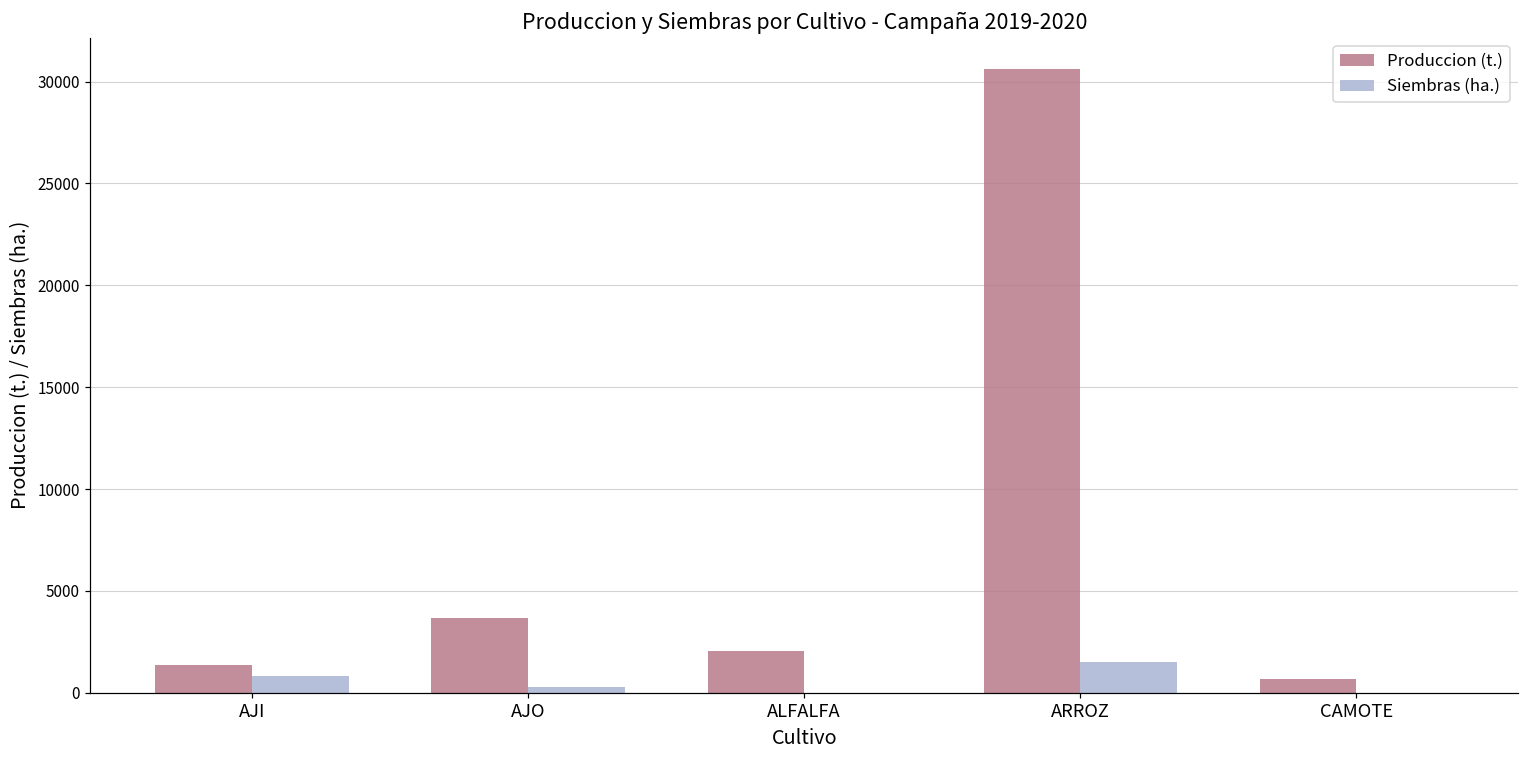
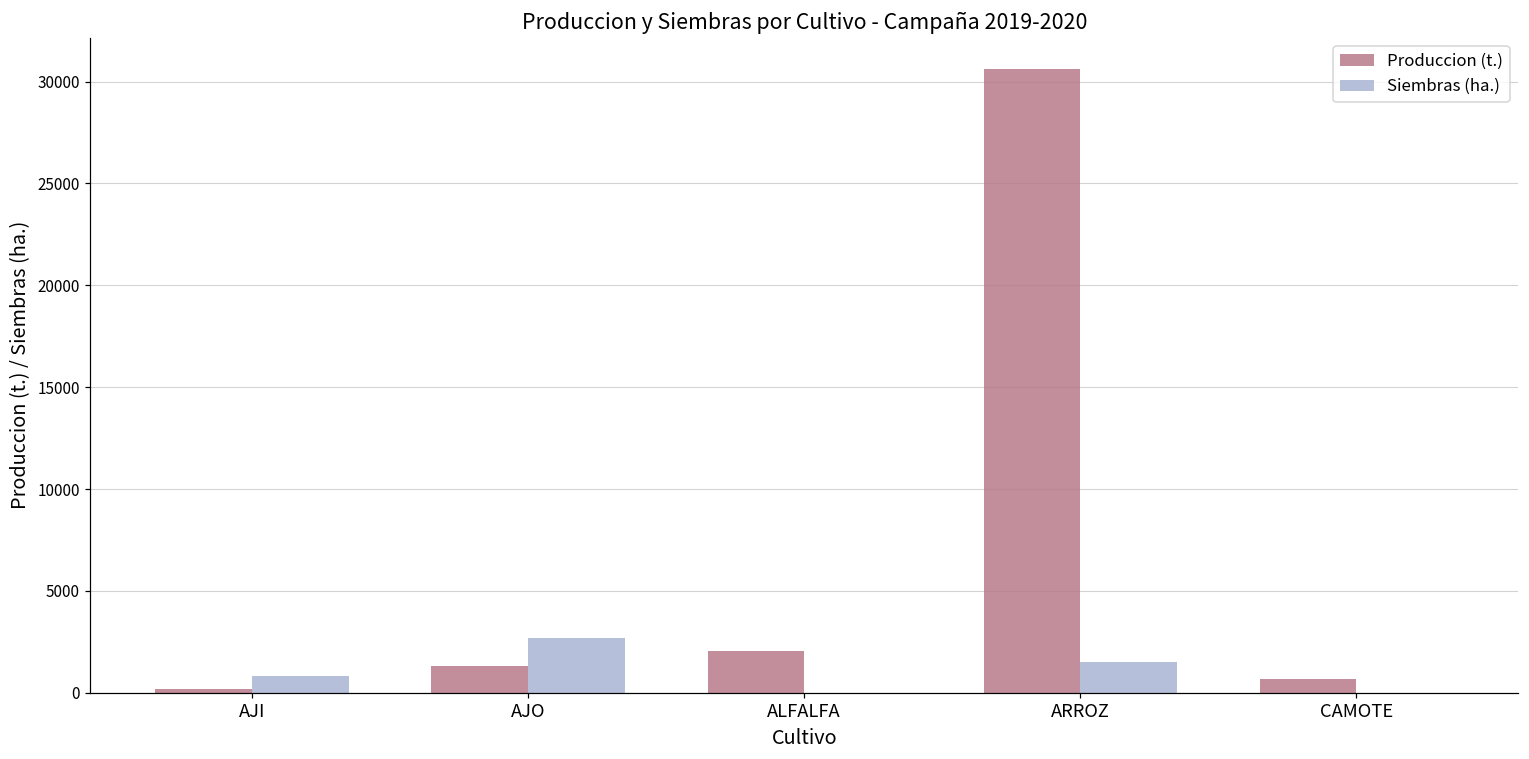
  {
    "Produccion (t.)": {
-     "AJI": 1400,
-     "AJO": 3700,
+     "AJI": 200,
+     "AJO": 1300,
      "ALFALFA": 2000,
      "ARROZ": 30600,
      "CAMOTE": 700
    },
    "Siembras (ha.)": {
      "AJI": 800,
-     "AJO": 300,
+     "AJO": 2700,
      "ARROZ": 1500
    }
  }
